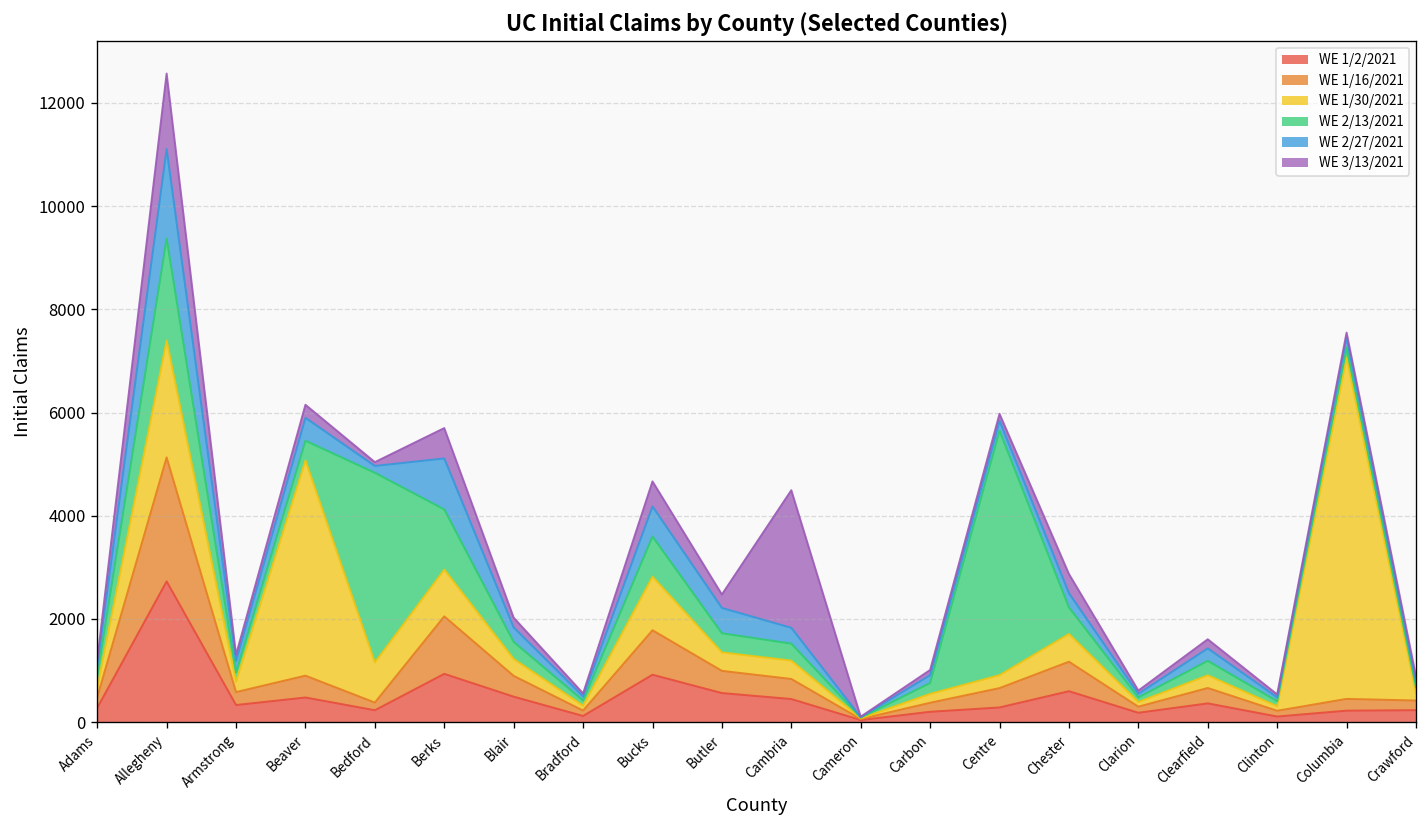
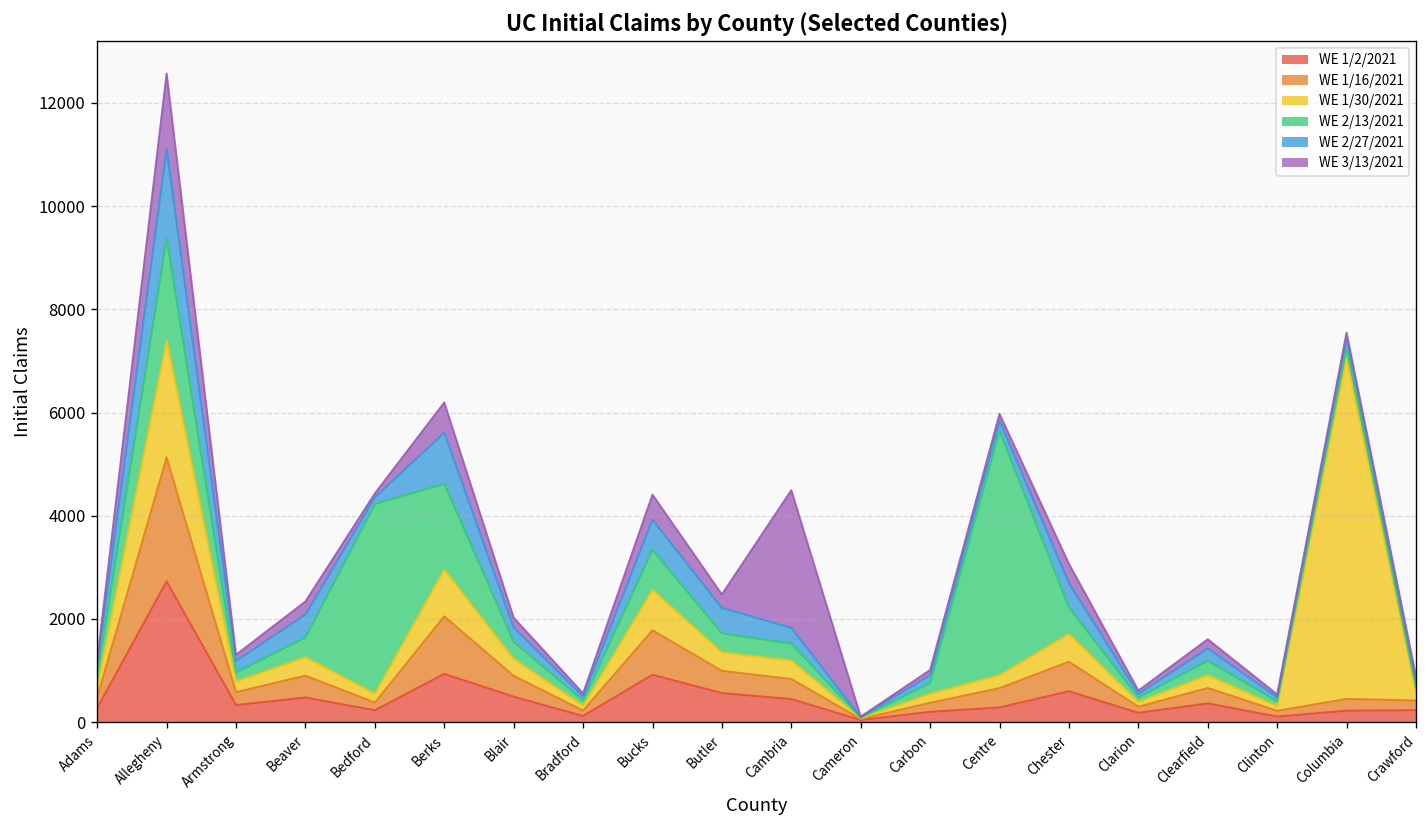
  {
    "WE 1/30/2021": {
      "Adams": 200,
      "Allegheny": 2300,
      "Armstrong": 200,
-     "Beaver": 4200,
-     "Bedford": 800,
+     "Beaver": 400,
+     "Bedford": 200,
      "Berks": 900,
      "Blair": 300,
      "Bradford": 100,
-     "Bucks": 1000,
+     "Bucks": 800,
      "Butler": 400,
      "Cambria": 400,
      "Carbon": 200,
      "Centre": 300,
      "Chester": 500,
      "Clarion": 100,
      "Clearfield": 200,
      "Clinton": 100,
      "Columbia": 6600,
      "Crawford": 100
    },
    "WE 2/13/2021": {
      "Adams": 200,
      "Allegheny": 2000,
      "Armstrong": 200,
      "Beaver": 400,
      "Bedford": 3700,
-     "Berks": 1200,
+     "Berks": 1700,
      "Blair": 300,
      "Bradford": 100,
      "Bucks": 800,
      "Butler": 400,
      "Cambria": 300,
      "Carbon": 200,
      "Centre": 4700,
      "Chester": 500,
      "Clarion": 100,
      "Clearfield": 300,
      "Clinton": 100,
      "Columbia": 200,
      "Crawford": 100
    },
    "WE 2/27/2021": {
      "Adams": 200,
      "Allegheny": 1700,
      "Armstrong": 200,
      "Beaver": 400,
      "Bedford": 100,
      "Berks": 1000,
      "Blair": 300,
      "Bucks": 600,
      "Butler": 500,
      "Cambria": 300,
      "Carbon": 200,
      "Centre": 200,
-     "Chester": 300,
+     "Chester": 500,
      "Clarion": 100,
      "Clearfield": 200,
      "Columbia": 200,
      "Crawford": 100
    },
    "WE 3/13/2021": {
      "Adams": 100,
      "Allegheny": 1500,
      "Armstrong": 100,
      "Beaver": 300,
      "Bedford": 100,
      "Berks": 600,
      "Blair": 200,
      "Bucks": 500,
      "Butler": 300,
      "Cambria": 2700,
      "Carbon": 100,
      "Centre": 100,
      "Chester": 400,
      "Clarion": 100,
      "Clearfield": 200,
      "Columbia": 100,
      "Crawford": 100
    }
  }
